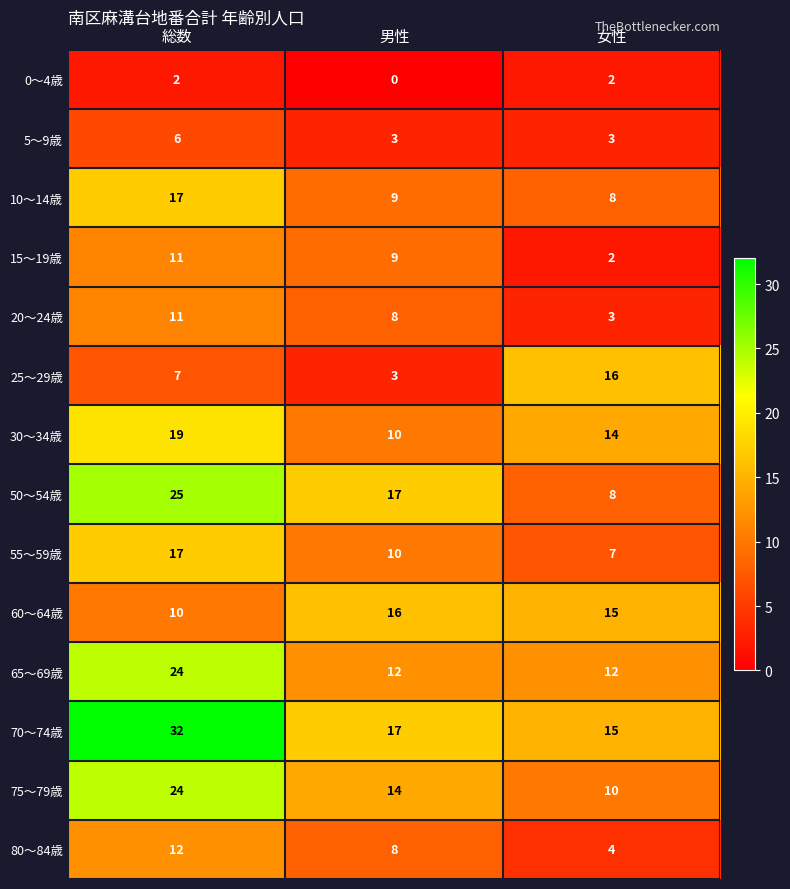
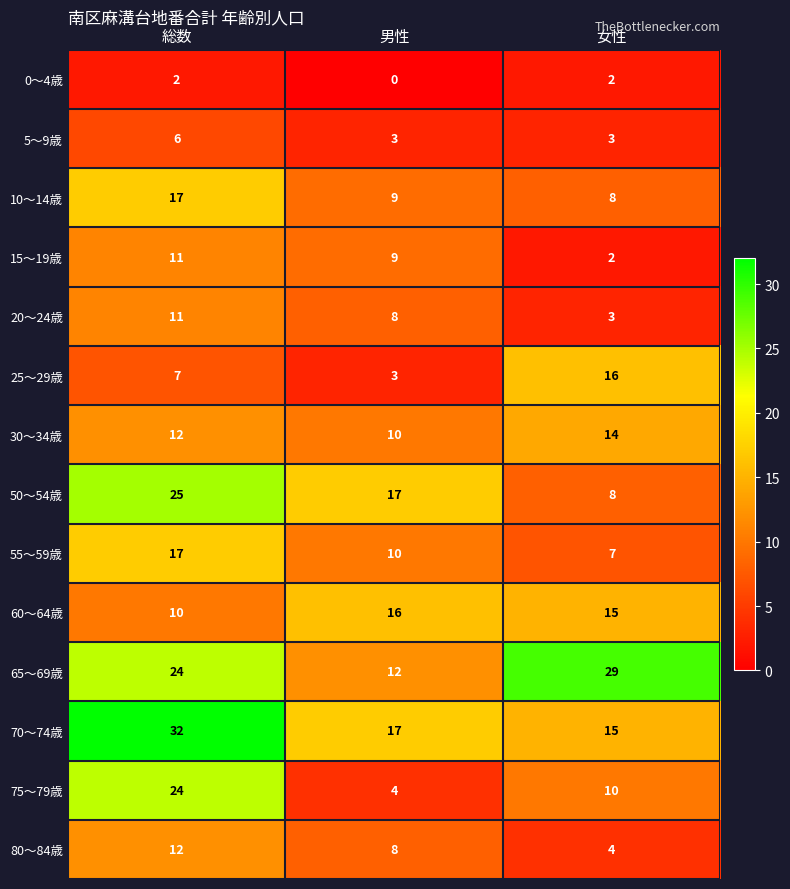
  {
    "0～4歳": {
      "総数": 2,
      "男性": 0,
      "女性": 2
    },
    "5～9歳": {
      "総数": 6,
      "男性": 3,
      "女性": 3
    },
    "10～14歳": {
      "総数": 17,
      "男性": 9,
      "女性": 8
    },
    "15～19歳": {
      "総数": 11,
      "男性": 9,
      "女性": 2
    },
    "20～24歳": {
      "総数": 11,
      "男性": 8,
      "女性": 3
    },
    "25～29歳": {
      "総数": 7,
      "男性": 3,
      "女性": 16
    },
    "30～34歳": {
-     "総数": 19,
+     "総数": 12,
      "男性": 10,
      "女性": 14
    },
    "50～54歳": {
      "総数": 25,
      "男性": 17,
      "女性": 8
    },
    "55～59歳": {
      "総数": 17,
      "男性": 10,
      "女性": 7
    },
    "60～64歳": {
      "総数": 10,
      "男性": 16,
      "女性": 15
    },
    "65～69歳": {
      "総数": 24,
      "男性": 12,
-     "女性": 12
+     "女性": 29
    },
    "70～74歳": {
      "総数": 32,
      "男性": 17,
      "女性": 15
    },
    "75～79歳": {
      "総数": 24,
-     "男性": 14,
+     "男性": 4,
      "女性": 10
    },
    "80～84歳": {
      "総数": 12,
      "男性": 8,
      "女性": 4
    }
  }
